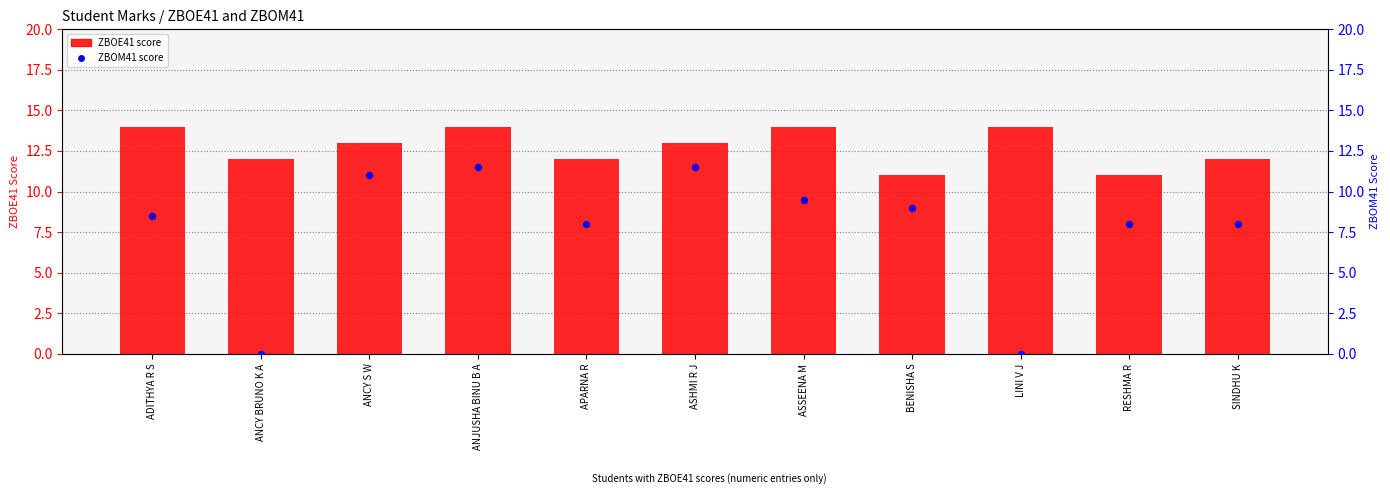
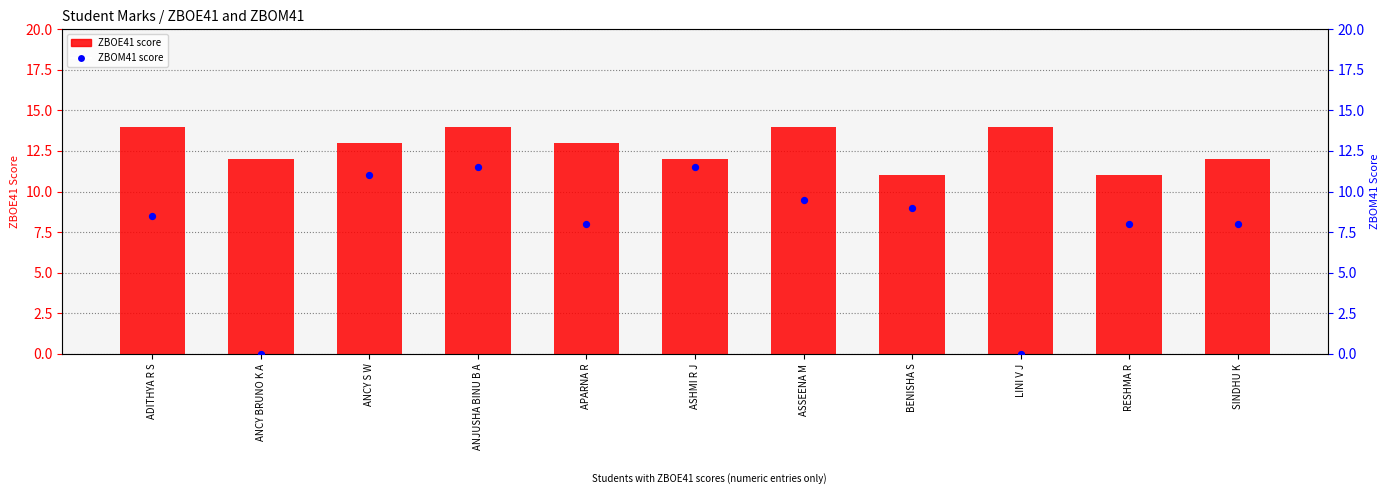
  {
    "ZBOE41 score": {
      "ADITHYA R S": 14,
      "ANCY BRUNO K A": 12,
      "ANCY S W": 13,
      "ANJUSHA BINU B A": 14,
-     "APARNA R": 12,
-     "ASHMI R J": 13,
+     "APARNA R": 13,
+     "ASHMI R J": 12,
      "ASSEENA M": 14,
      "BENISHA S": 11,
      "LINI V J": 14,
      "RESHMA R": 11,
      "SINDHU K": 12
    }
  }
